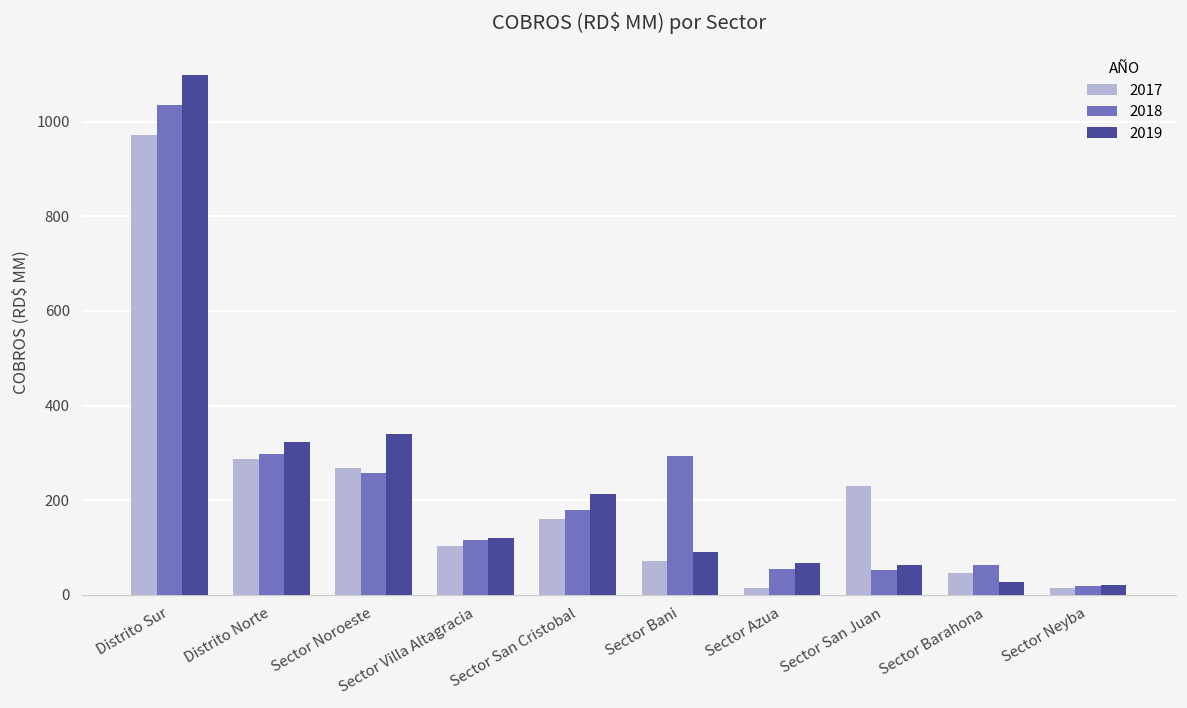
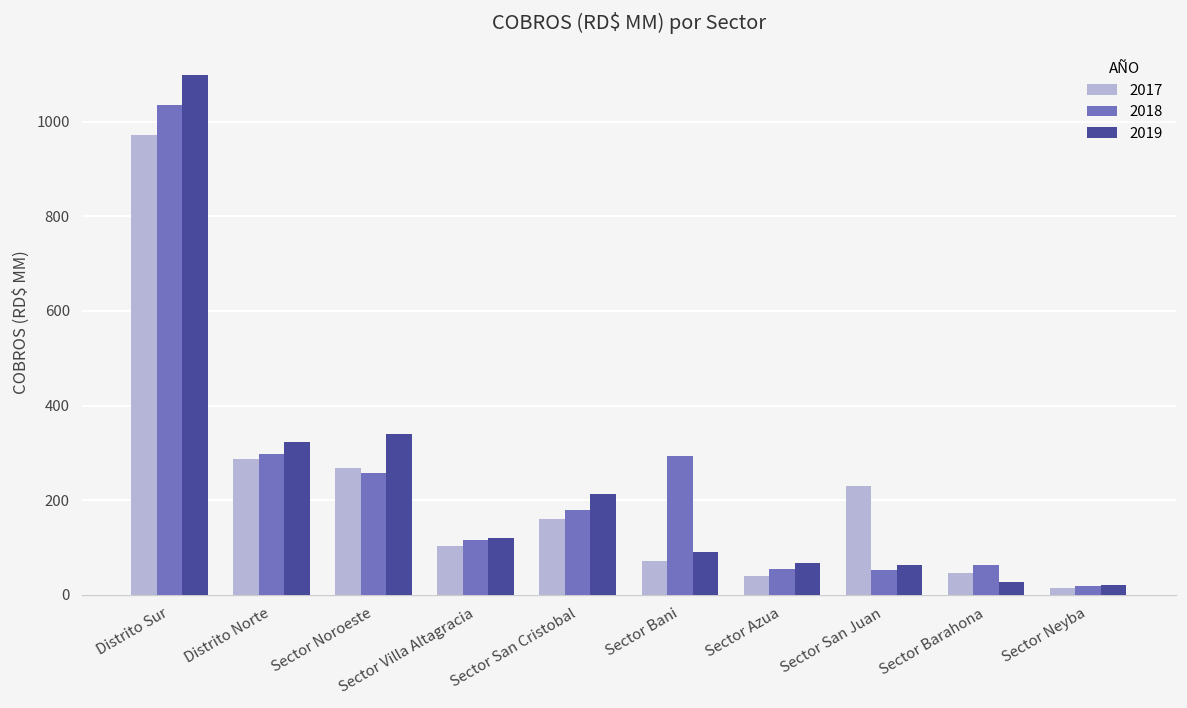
  {
    "2017": {
      "Distrito Sur": 970,
      "Distrito Norte": 290,
      "Sector Noroeste": 270,
      "Sector Villa Altagracia": 100,
      "Sector San Cristobal": 160,
      "Sector Bani": 70,
-     "Sector Azua": 10,
+     "Sector Azua": 40,
      "Sector San Juan": 230,
      "Sector Barahona": 50,
      "Sector Neyba": 10
    },
    "2018": {
      "Distrito Sur": 1030,
      "Distrito Norte": 300,
      "Sector Noroeste": 260,
      "Sector Villa Altagracia": 120,
      "Sector San Cristobal": 180,
      "Sector Bani": 290,
      "Sector Azua": 50,
      "Sector San Juan": 50,
      "Sector Barahona": 60,
      "Sector Neyba": 20
    },
    "2019": {
      "Distrito Sur": 1100,
      "Distrito Norte": 320,
      "Sector Noroeste": 340,
      "Sector Villa Altagracia": 120,
      "Sector San Cristobal": 210,
      "Sector Bani": 90,
      "Sector Azua": 70,
      "Sector San Juan": 60,
      "Sector Barahona": 30,
      "Sector Neyba": 20
    }
  }
